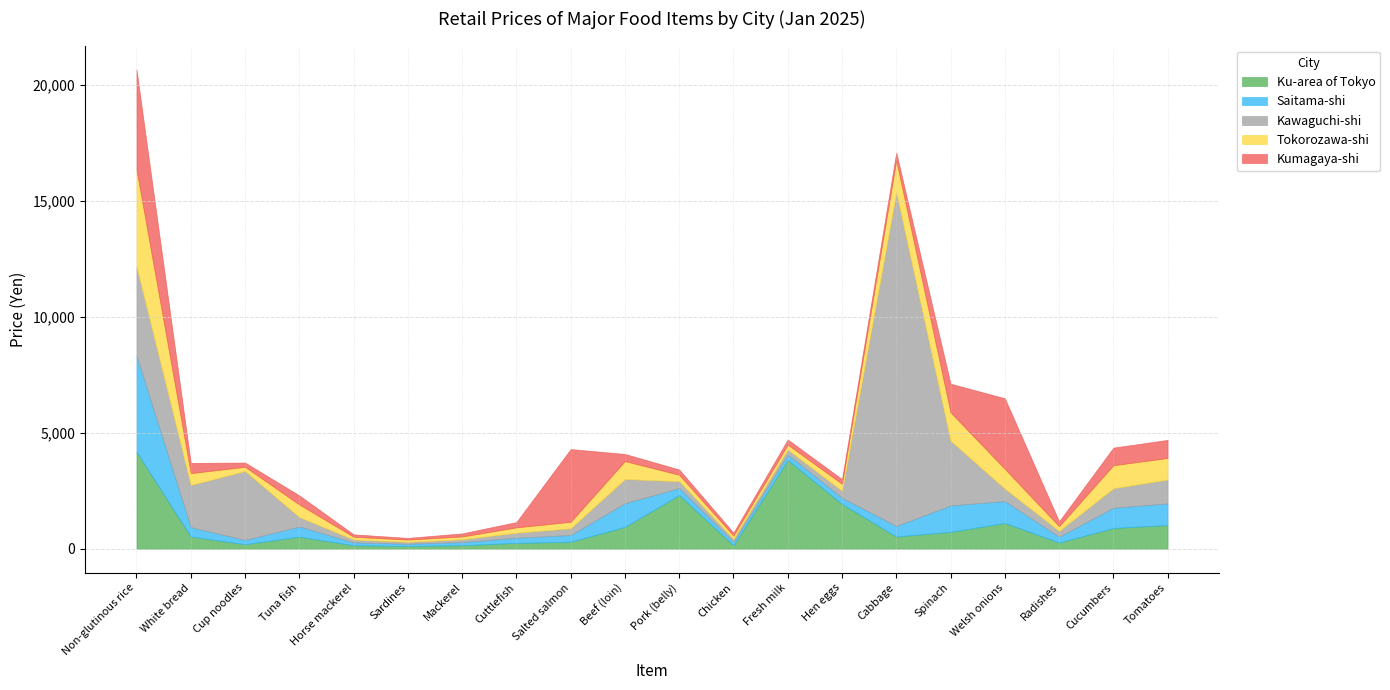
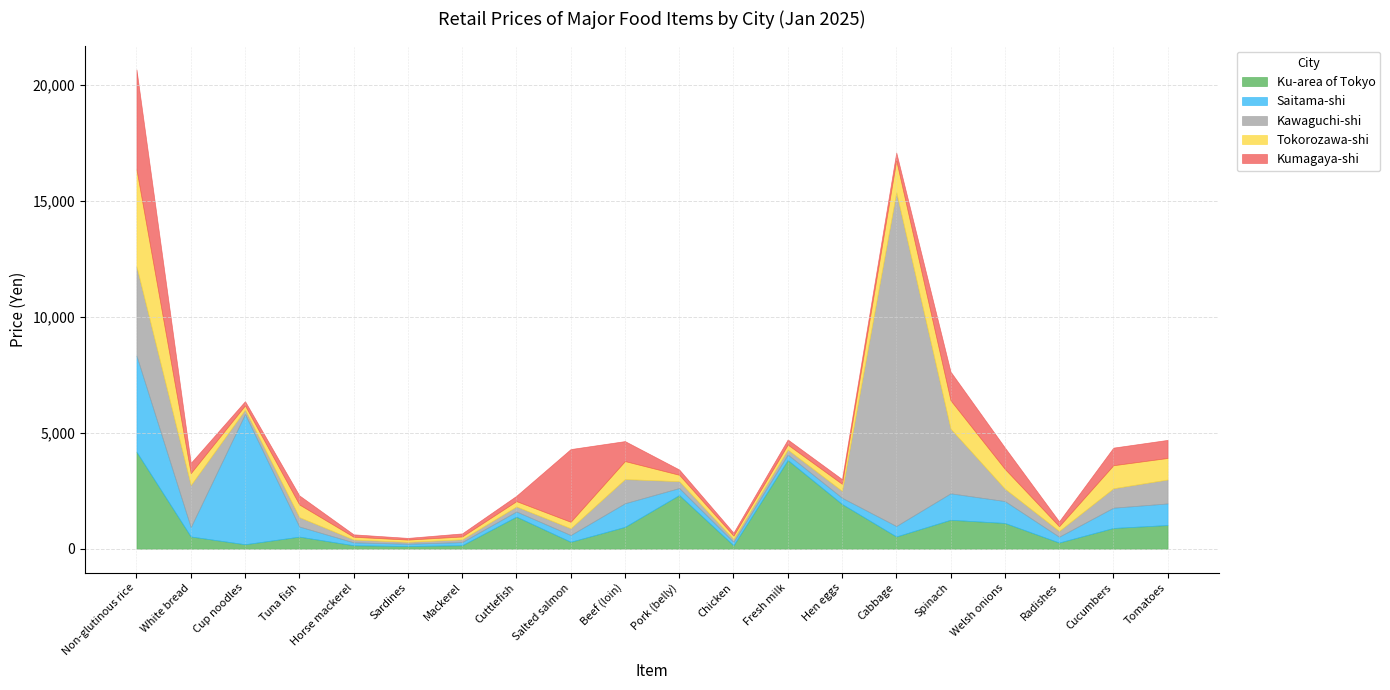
  {
    "Ku-area of Tokyo": {
      "Non-glutinous rice": "4,200",
      "White bread": "500",
      "Cup noodles": "200",
      "Tuna fish": "500",
      "Horse mackerel": "100",
      "Mackerel": "200",
-     "Cuttlefish": "300",
+     "Cuttlefish": "1,400",
      "Salted salmon": "300",
      "Beef (loin)": "900",
      "Pork (belly)": "2,300",
      "Chicken": "100",
      "Fresh milk": "3,800",
      "Hen eggs": "1,900",
      "Cabbage": "500",
-     "Spinach": "700",
+     "Spinach": "1,300",
      "Welsh onions": "1,100",
      "Radishes": "300",
      "Cucumbers": "900",
      "Tomatoes": "1,000"
    },
    "Saitama-shi": {
      "Non-glutinous rice": "4,200",
      "White bread": "400",
-     "Cup noodles": "200",
+     "Cup noodles": "5,600",
      "Tuna fish": "400",
      "Horse mackerel": "100",
      "Mackerel": "100",
      "Cuttlefish": "200",
      "Salted salmon": "300",
      "Beef (loin)": "1,000",
      "Pork (belly)": "300",
      "Chicken": "100",
      "Fresh milk": "200",
      "Hen eggs": "300",
      "Cabbage": "500",
      "Spinach": "1,100",
      "Welsh onions": "900",
      "Radishes": "300",
      "Cucumbers": "900",
      "Tomatoes": "900"
    },
    "Kawaguchi-shi": {
      "Non-glutinous rice": "3,800",
      "White bread": "1,800",
-     "Cup noodles": "3,000",
+     "Cup noodles": "200",
      "Tuna fish": "400",
      "Horse mackerel": "100",
      "Mackerel": "100",
      "Cuttlefish": "200",
      "Salted salmon": "300",
      "Beef (loin)": "1,000",
      "Pork (belly)": "300",
      "Chicken": "100",
      "Fresh milk": "200",
      "Hen eggs": "300",
      "Cabbage": "14,400",
      "Spinach": "2,800",
      "Welsh onions": "500",
      "Radishes": "200",
      "Cucumbers": "800",
      "Tomatoes": "1,000"
    },
    "Tokorozawa-shi": {
      "Non-glutinous rice": "4,200",
      "White bread": "500",
      "Cup noodles": "200",
      "Tuna fish": "500",
      "Mackerel": "100",
      "Cuttlefish": "200",
      "Salted salmon": "300",
      "Beef (loin)": "800",
      "Pork (belly)": "300",
      "Chicken": "100",
      "Fresh milk": "200",
      "Hen eggs": "300",
      "Cabbage": "1,400",
      "Spinach": "1,200",
      "Welsh onions": "900",
      "Radishes": "200",
      "Cucumbers": "1,000",
      "Tomatoes": "900"
    },
    "Kumagaya-shi": {
      "Non-glutinous rice": "4,300",
      "White bread": "400",
      "Cup noodles": "200",
      "Tuna fish": "400",
      "Mackerel": "100",
      "Cuttlefish": "200",
      "Salted salmon": "3,100",
-     "Beef (loin)": "300",
+     "Beef (loin)": "900",
      "Pork (belly)": "200",
      "Chicken": "100",
      "Fresh milk": "200",
      "Hen eggs": "200",
      "Cabbage": "300",
      "Spinach": "1,200",
-     "Welsh onions": "3,000",
+     "Welsh onions": "900",
      "Radishes": "200",
      "Cucumbers": "800",
      "Tomatoes": "800"
    }
  }
